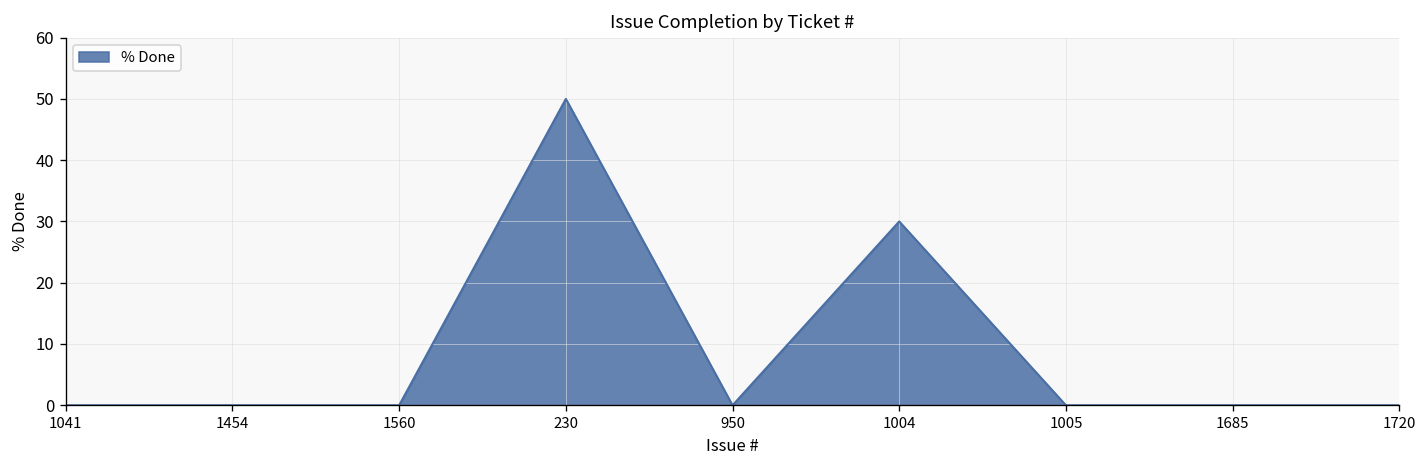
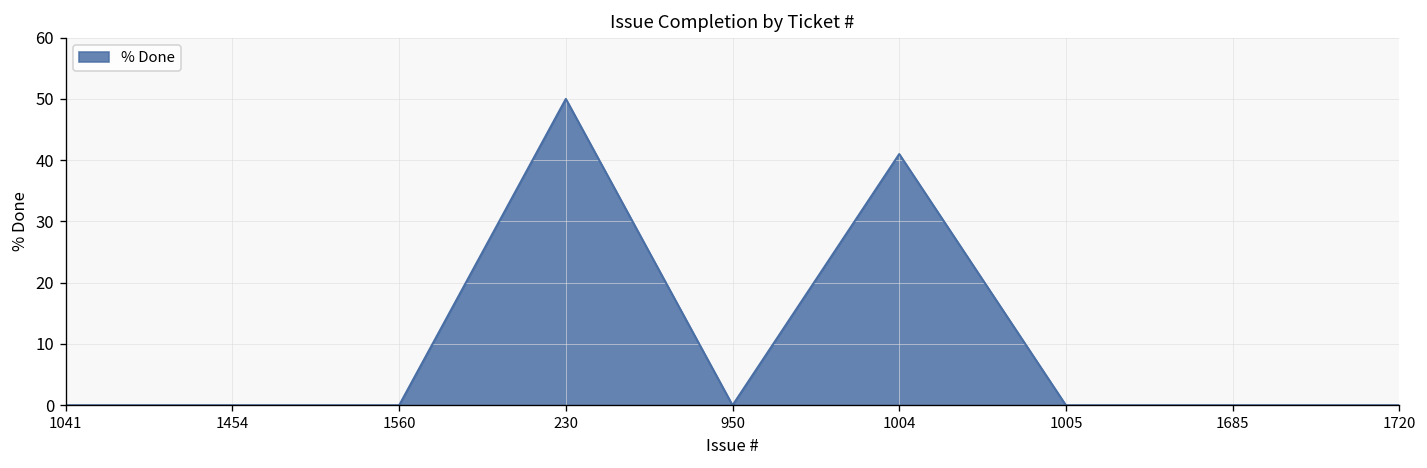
  {
    "1041": 0,
    "1454": 0,
    "1560": 0,
    "230": 50,
    "950": 0,
-   "1004": 30,
+   "1004": 41,
    "1005": 0,
    "1685": 0,
    "1720": 0
  }
